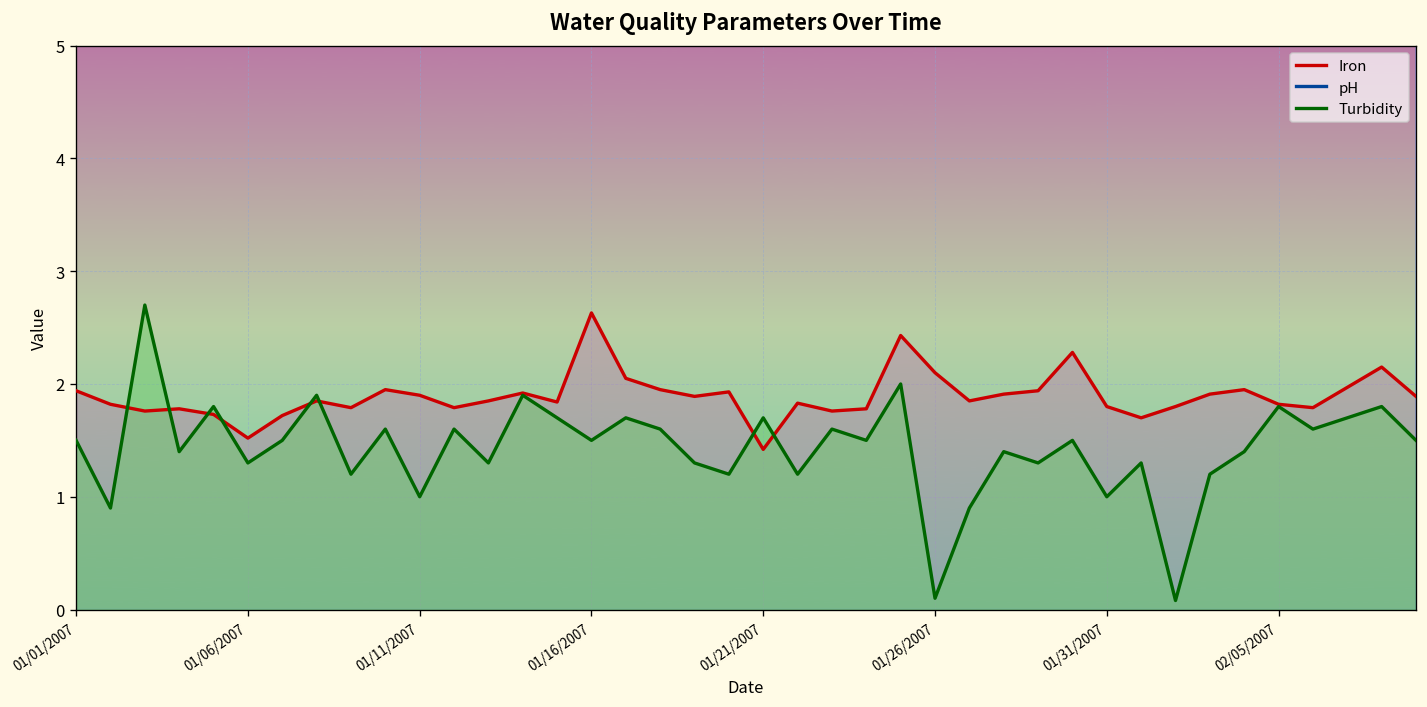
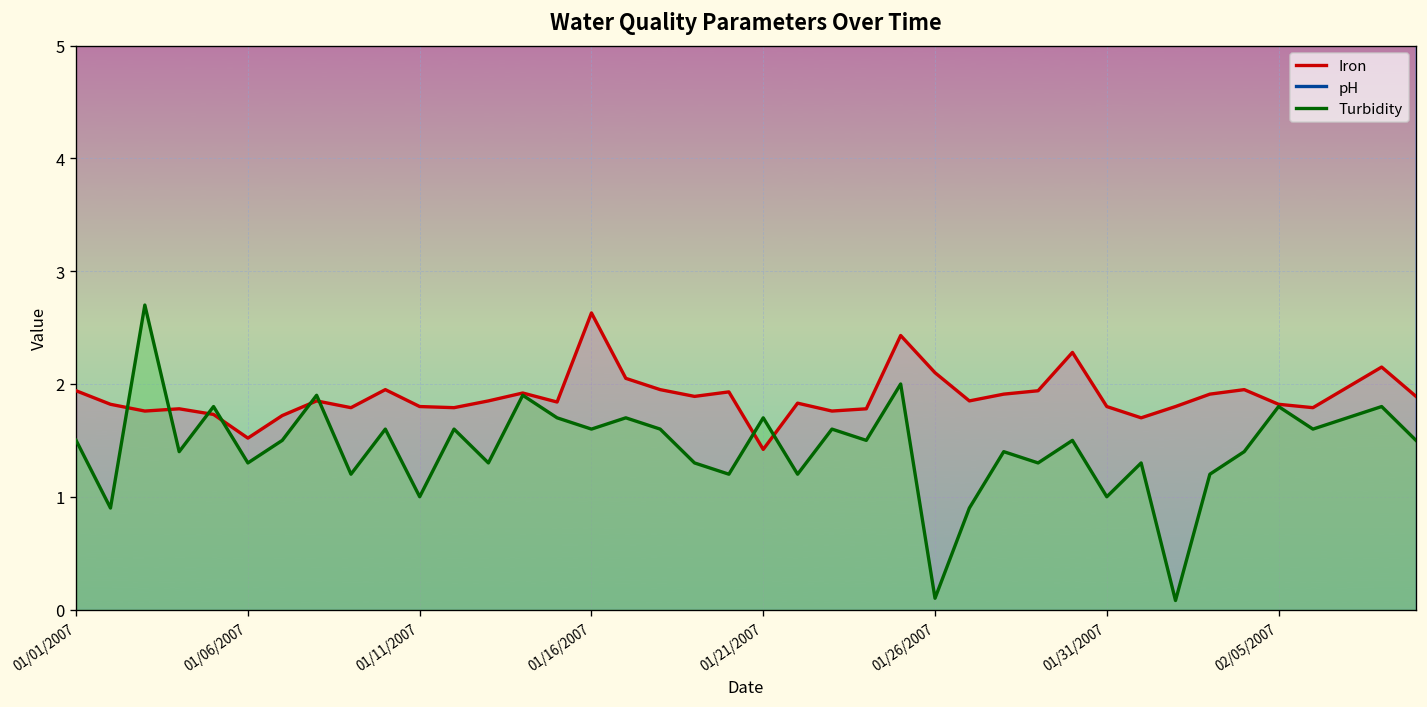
  {
    "Iron": {
      "01/01/2007": 1.9,
      "01/06/2007": 1.5,
-     "01/11/2007": 1.9,
+     "01/11/2007": 1.8,
      "01/16/2007": 2.6,
      "01/21/2007": 1.4,
      "01/26/2007": 2.1,
      "01/31/2007": 1.8
    },
    "Turbidity": {
      "01/01/2007": 1.5,
      "01/06/2007": 1.3,
      "01/11/2007": 1.0,
-     "01/16/2007": 1.5,
+     "01/16/2007": 1.6,
      "01/21/2007": 1.7,
      "01/26/2007": 0.1,
      "01/31/2007": 1.0
    }
  }
